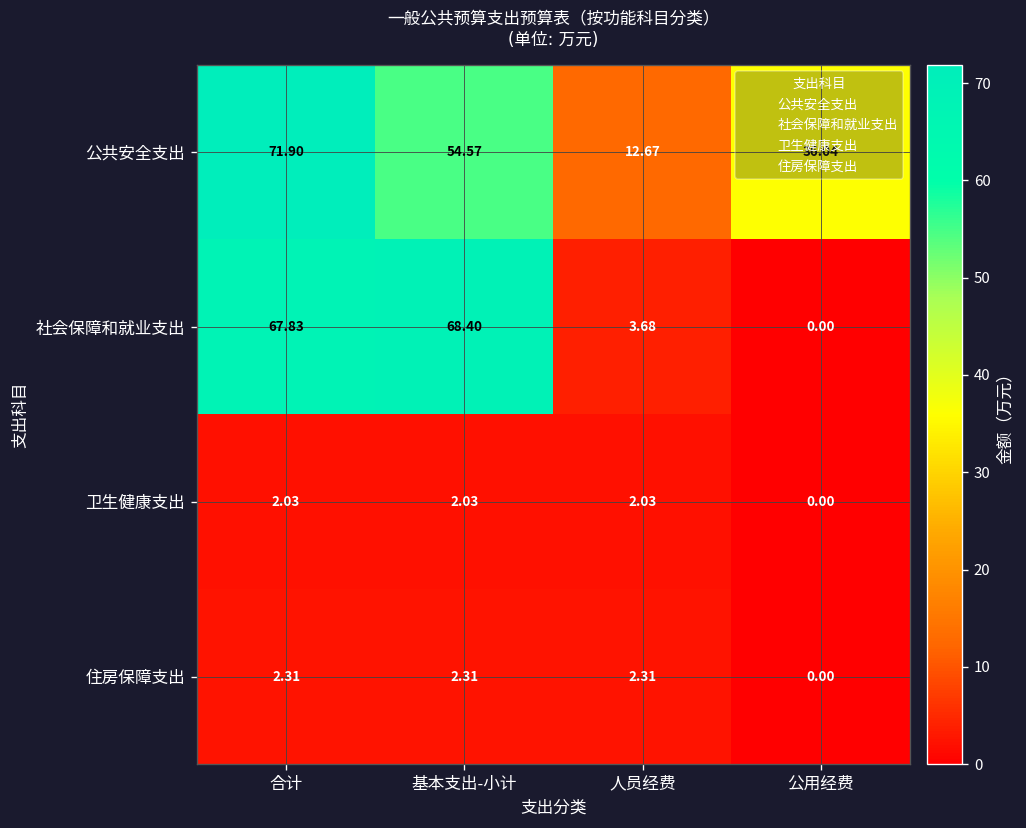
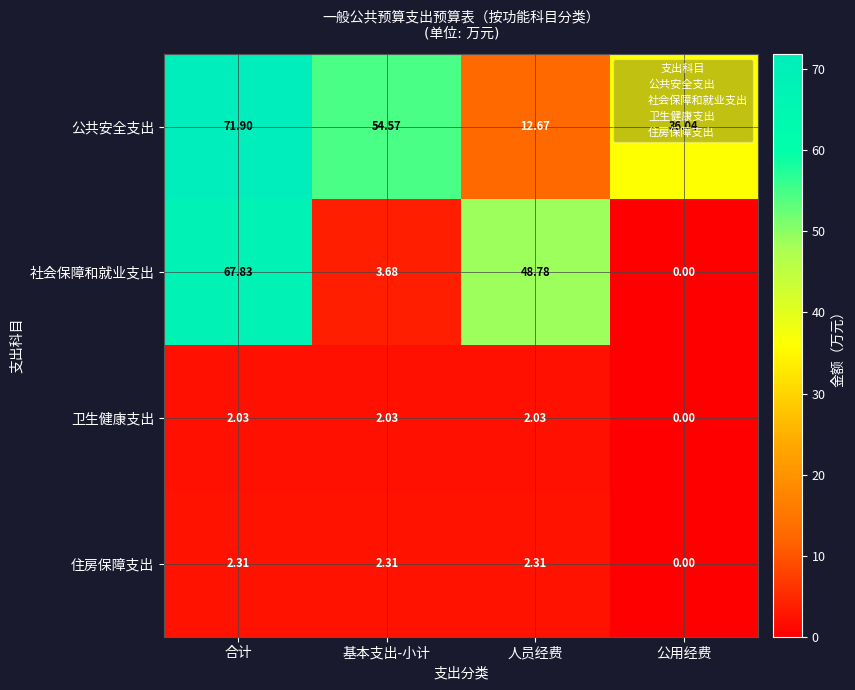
  {
    "公共安全支出": {
      "合计": 71.90,
      "基本支出-小计": 54.57,
      "人员经费": 12.67
    },
    "社会保障和就业支出": {
      "合计": 67.83,
-     "基本支出-小计": 68.40,
-     "人员经费": 3.68,
+     "基本支出-小计": 3.68,
+     "人员经费": 48.78,
      "公用经费": 0.00
    },
    "卫生健康支出": {
      "合计": 2.03,
      "基本支出-小计": 2.03,
      "人员经费": 2.03,
      "公用经费": 0.00
    },
    "住房保障支出": {
      "合计": 2.31,
      "基本支出-小计": 2.31,
      "人员经费": 2.31,
      "公用经费": 0.00
    }
  }
